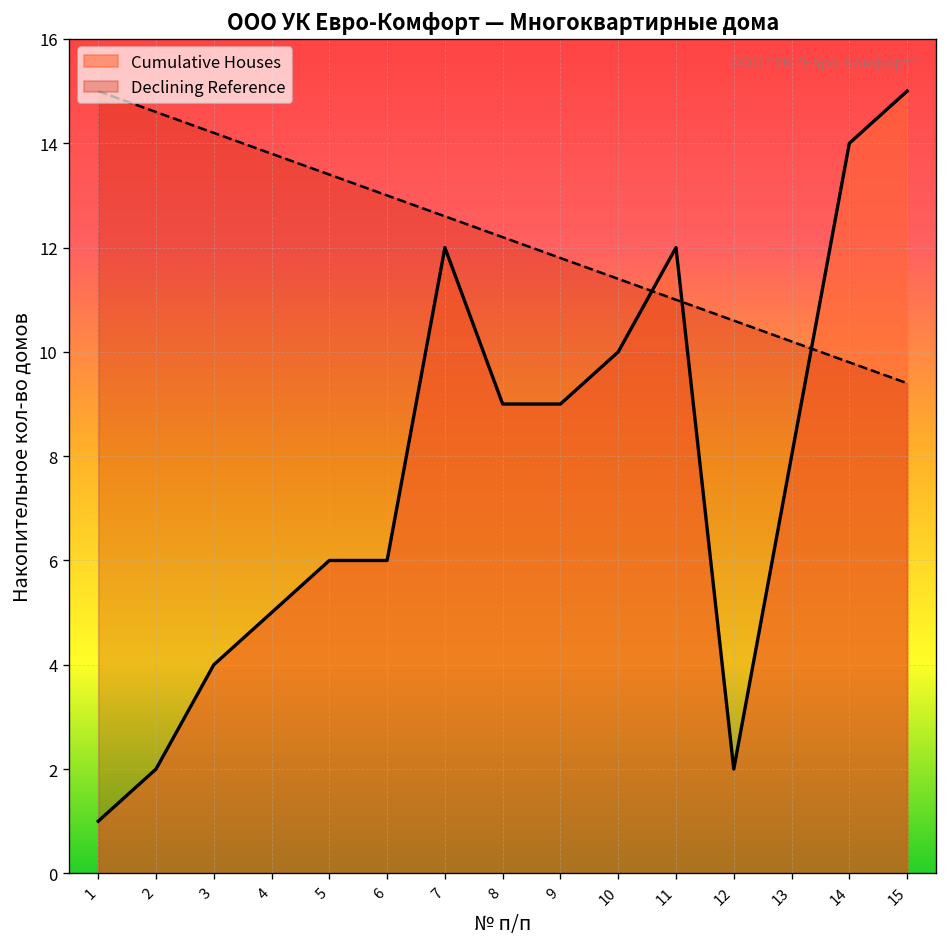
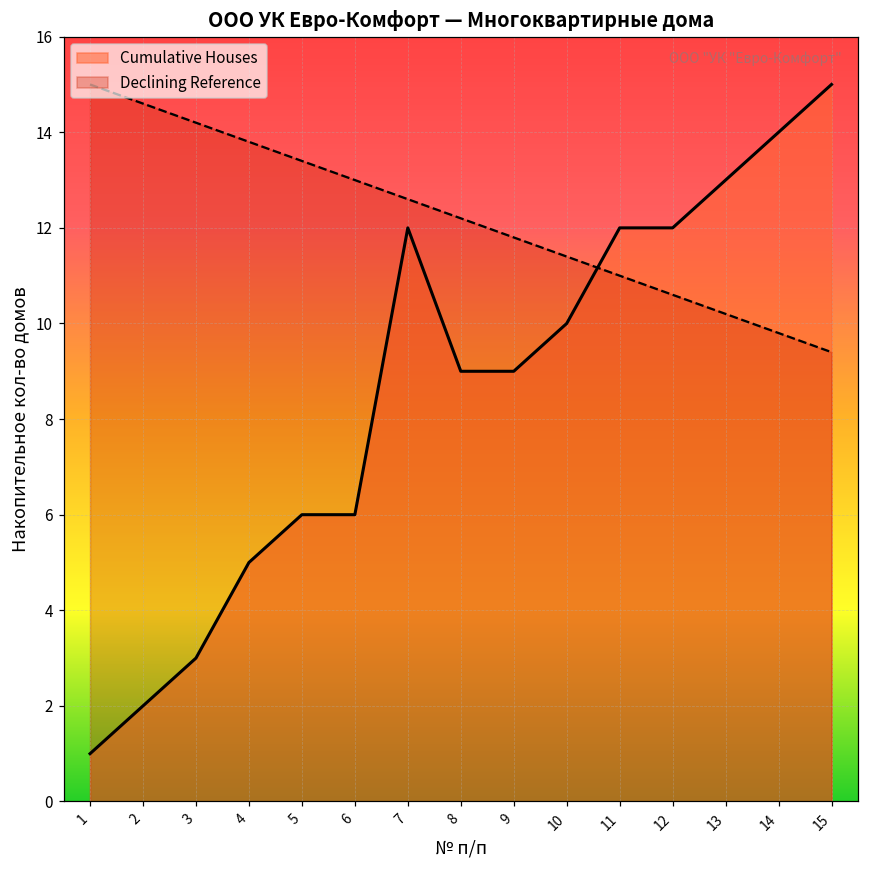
  {
    "Cumulative Houses": {
      "1": 1,
      "2": 2,
-     "3": 4,
+     "3": 3,
      "4": 5,
      "5": 6,
      "6": 6,
      "7": 12,
      "8": 9,
      "9": 9,
      "10": 10,
      "11": 12,
-     "12": 2,
-     "13": 8,
+     "12": 12,
+     "13": 13,
      "14": 14,
      "15": 15
    },
    "Declining Reference": {
      "2": 14.6,
      "3": 14.2,
      "4": 13.8,
      "5": 13.4,
      "6": 13,
      "7": 12.6,
      "8": 12.2,
      "9": 11.8,
      "10": 11.4,
      "11": 11,
      "12": 10.6,
      "13": 10.2,
      "14": 9.8,
      "15": 9.4
    }
  }
